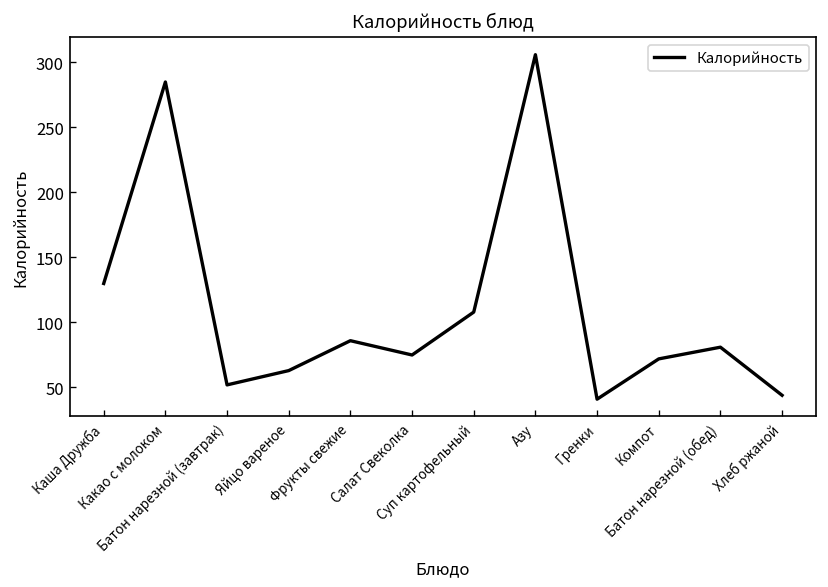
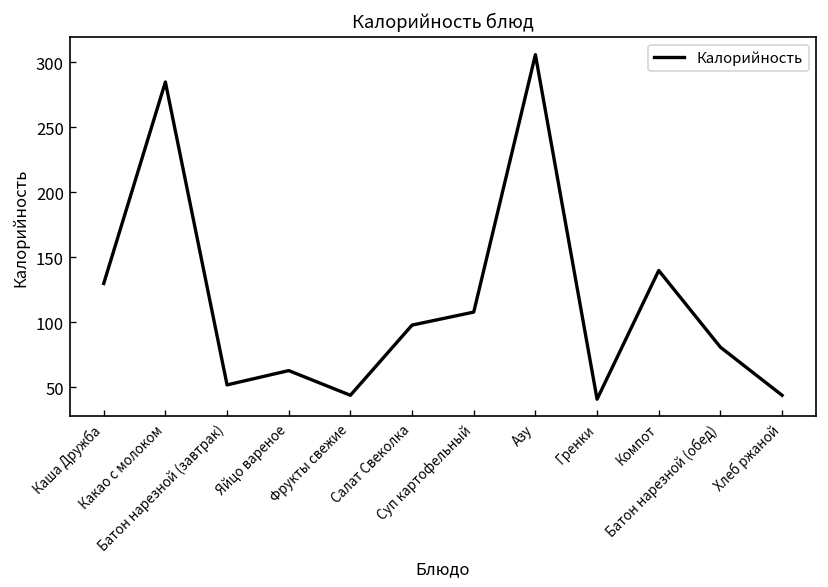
  {
    "Каша Дружба": 130,
    "Какао с молоком": 285,
    "Батон нарезной (завтрак)": 52,
    "Яйцо вареное": 63,
-   "Фрукты свежие": 86,
-   "Салат Свеколка": 75,
+   "Фрукты свежие": 44,
+   "Салат Свеколка": 98,
    "Суп картофельный": 108,
    "Азу": 306,
    "Гренки": 41,
-   "Компот": 72,
+   "Компот": 140,
    "Батон нарезной (обед)": 81,
    "Хлеб ржаной": 44
  }
